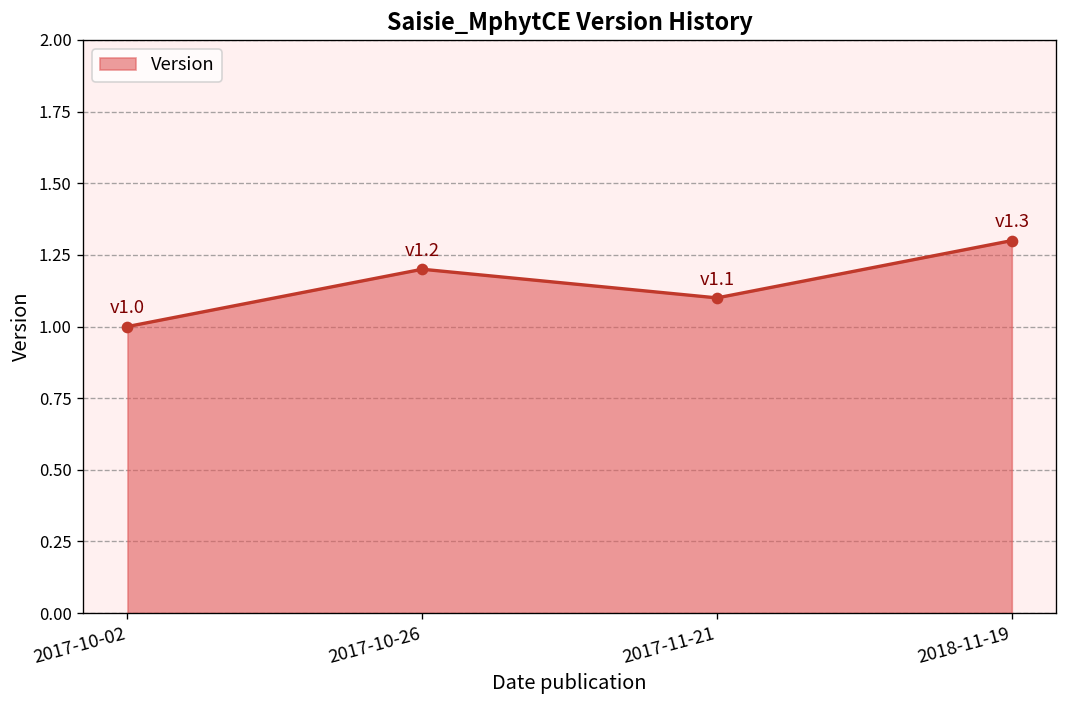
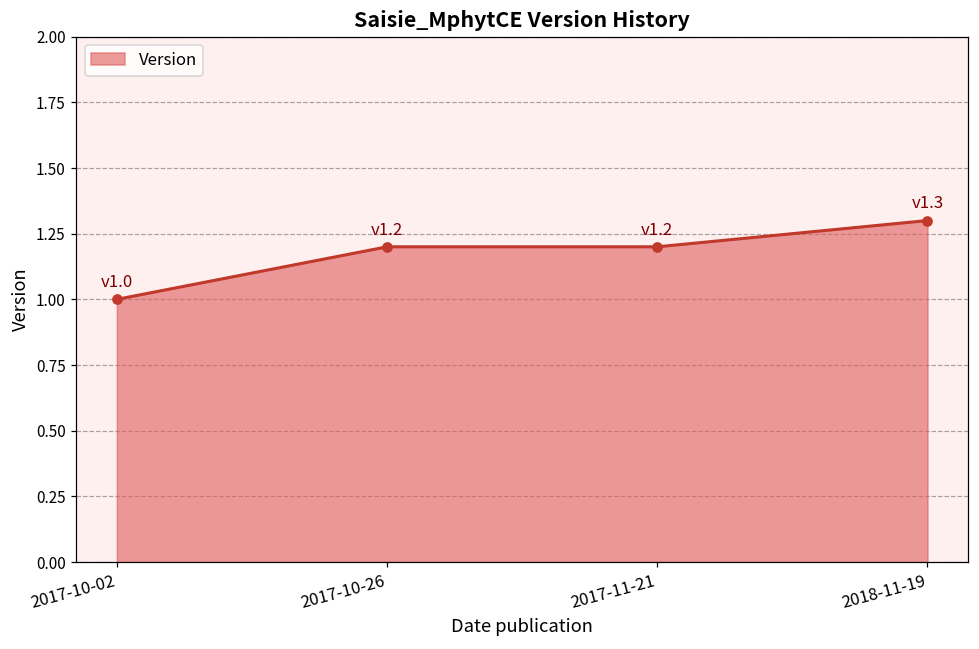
  {
-   "2017-11-21": 1.1
+   "2017-11-21": 1.2
  }
